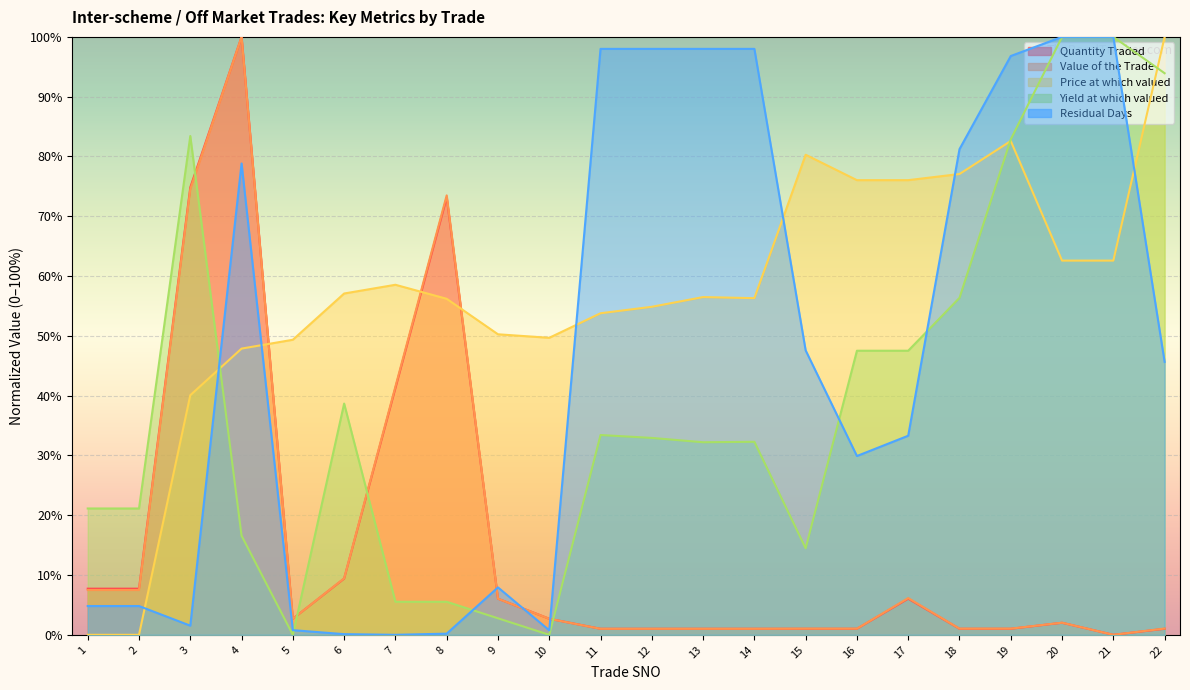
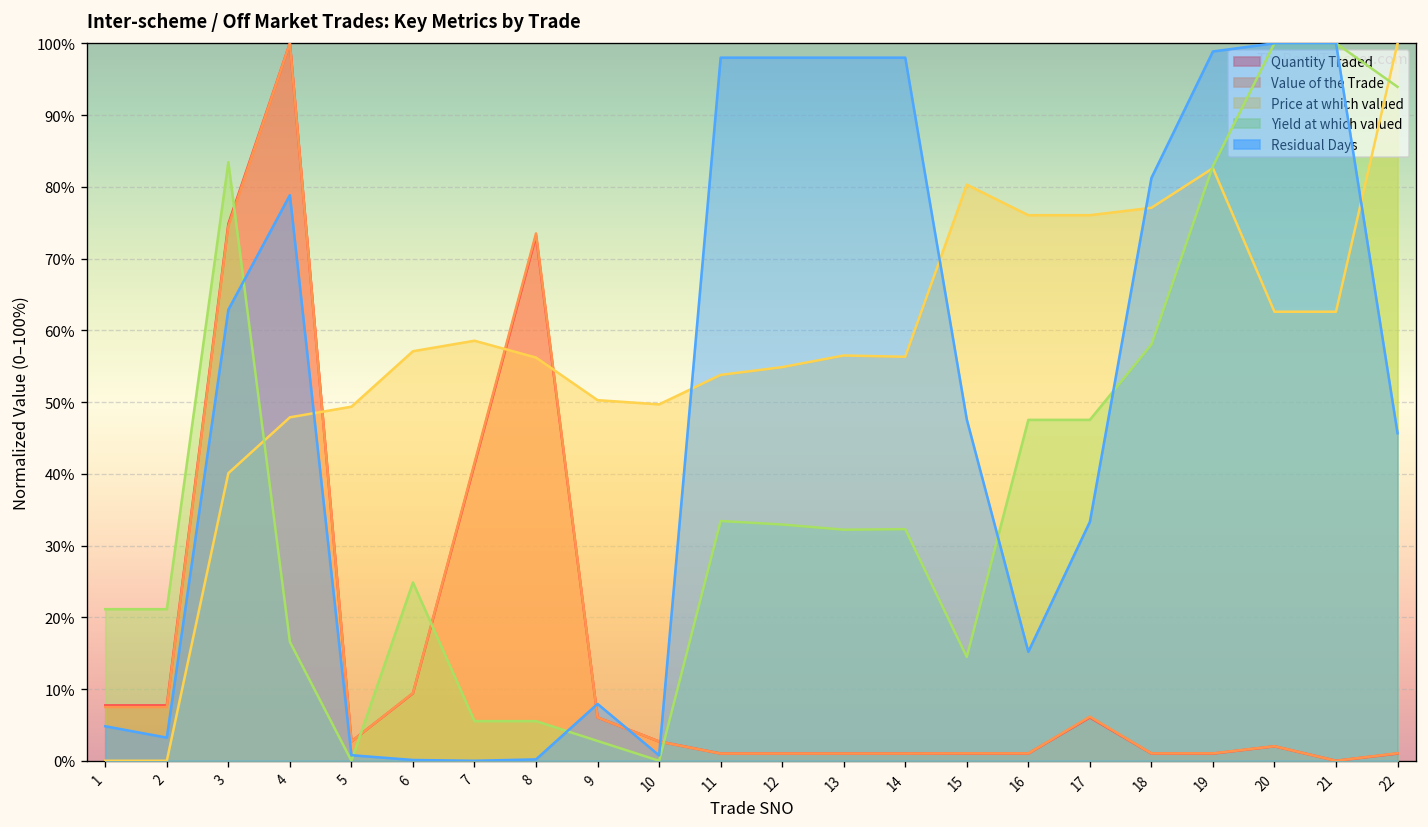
  {
    "Yield at which valued": {
      "1": "21%",
      "2": "21%",
      "3": "83%",
      "4": "17%",
      "5": "0%",
-     "6": "39%",
+     "6": "25%",
      "7": "6%",
      "8": "6%",
      "9": "3%",
      "10": "0%",
      "11": "33%",
      "12": "33%",
      "13": "32%",
      "14": "32%",
      "15": "14%",
      "16": "48%",
      "17": "48%",
-     "18": "56%"
+     "18": "58%"
    },
    "Residual Days": {
      "1": "5%",
-     "2": "5%",
-     "3": "2%",
+     "2": "3%",
+     "3": "63%",
      "4": "79%",
      "5": "1%",
      "6": "0%",
      "7": "0%",
      "8": "0%",
      "9": "8%",
      "10": "1%",
      "11": "98%",
      "12": "98%",
      "13": "98%",
      "14": "98%",
      "15": "48%",
-     "16": "30%",
+     "16": "15%",
      "17": "33%",
      "18": "81%",
-     "19": "97%",
+     "19": "99%",
      "22": "46%"
    }
  }
